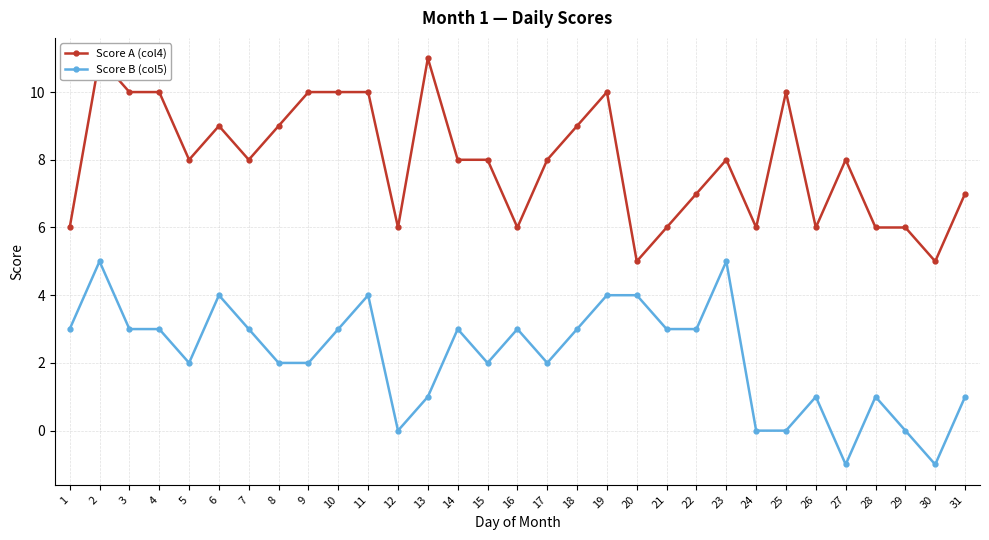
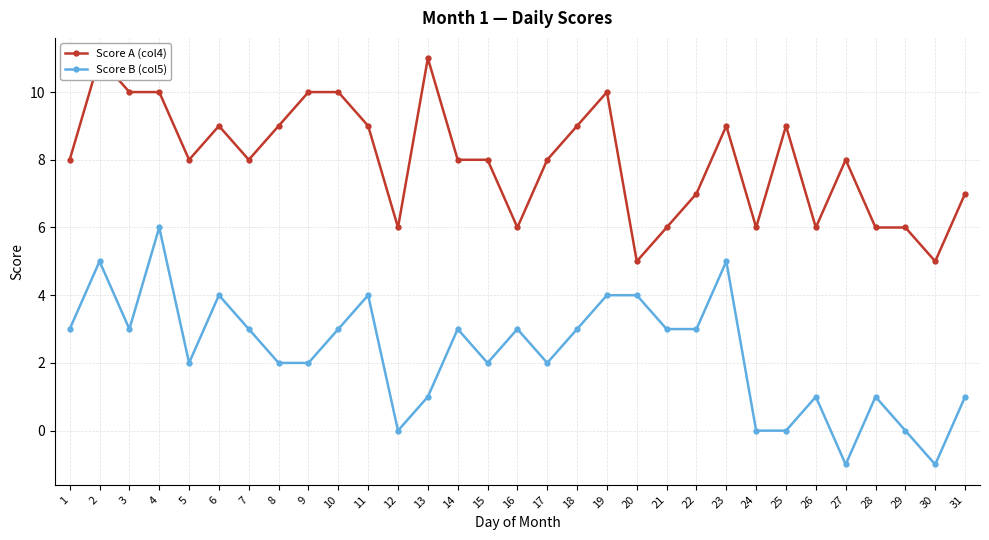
  {
    "Score A (col4)": {
-     "1": 6,
+     "1": 8,
      "3": 10,
      "4": 10,
      "5": 8,
      "6": 9,
      "7": 8,
      "8": 9,
      "9": 10,
      "10": 10,
-     "11": 10,
+     "11": 9,
      "12": 6,
      "13": 11,
      "14": 8,
      "15": 8,
      "16": 6,
      "17": 8,
      "18": 9,
      "19": 10,
      "20": 5,
      "21": 6,
      "22": 7,
-     "23": 8,
+     "23": 9,
      "24": 6,
-     "25": 10,
+     "25": 9,
      "26": 6,
      "27": 8,
      "28": 6,
      "29": 6,
      "30": 5,
      "31": 7
    },
    "Score B (col5)": {
      "1": 3,
      "2": 5,
      "3": 3,
-     "4": 3,
+     "4": 6,
      "5": 2,
      "6": 4,
      "7": 3,
      "8": 2,
      "9": 2,
      "10": 3,
      "11": 4,
      "12": 0,
      "13": 1,
      "14": 3,
      "15": 2,
      "16": 3,
      "17": 2,
      "18": 3,
      "19": 4,
      "20": 4,
      "21": 3,
      "22": 3,
      "23": 5,
      "24": 0,
      "25": 0,
      "26": 1,
      "27": -1,
      "28": 1,
      "29": 0,
      "30": -1,
      "31": 1
    }
  }
